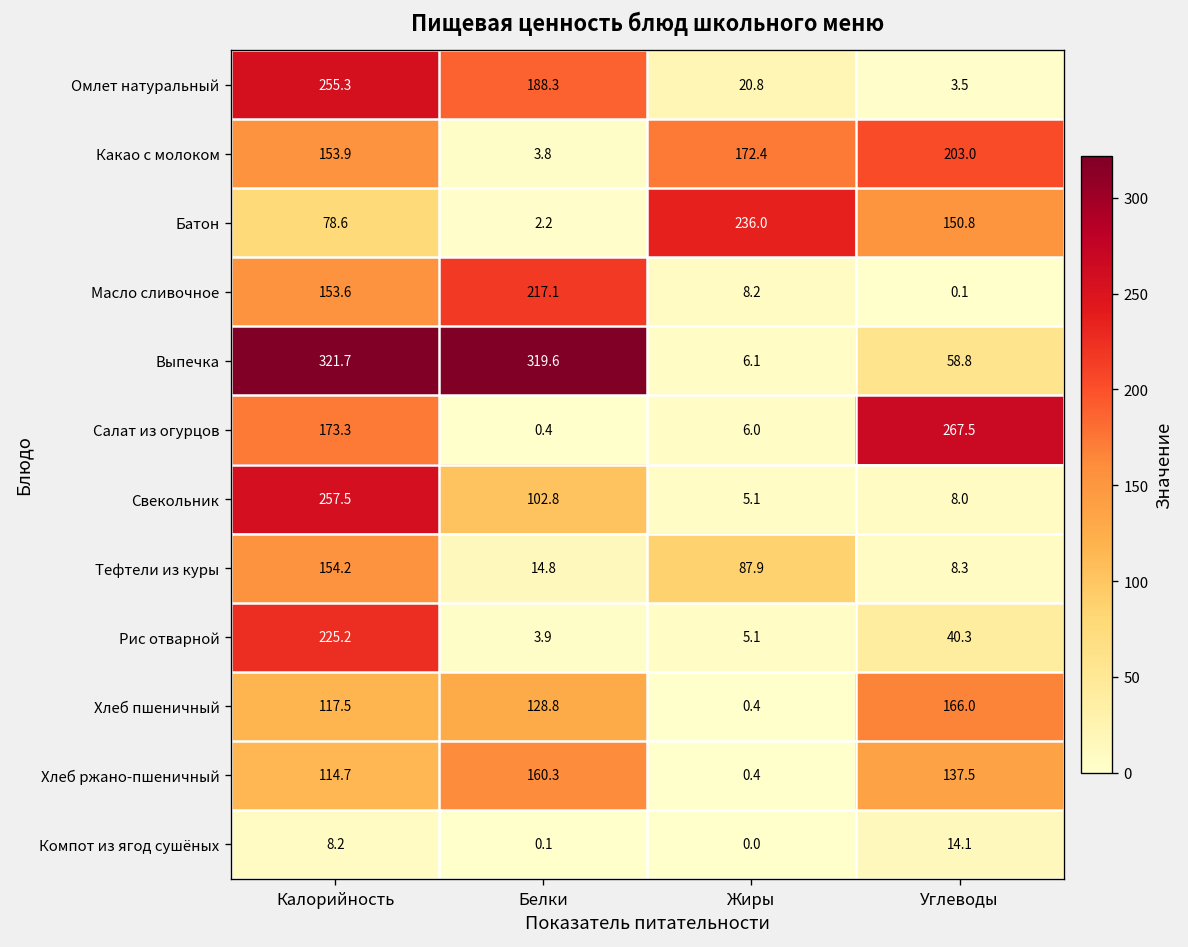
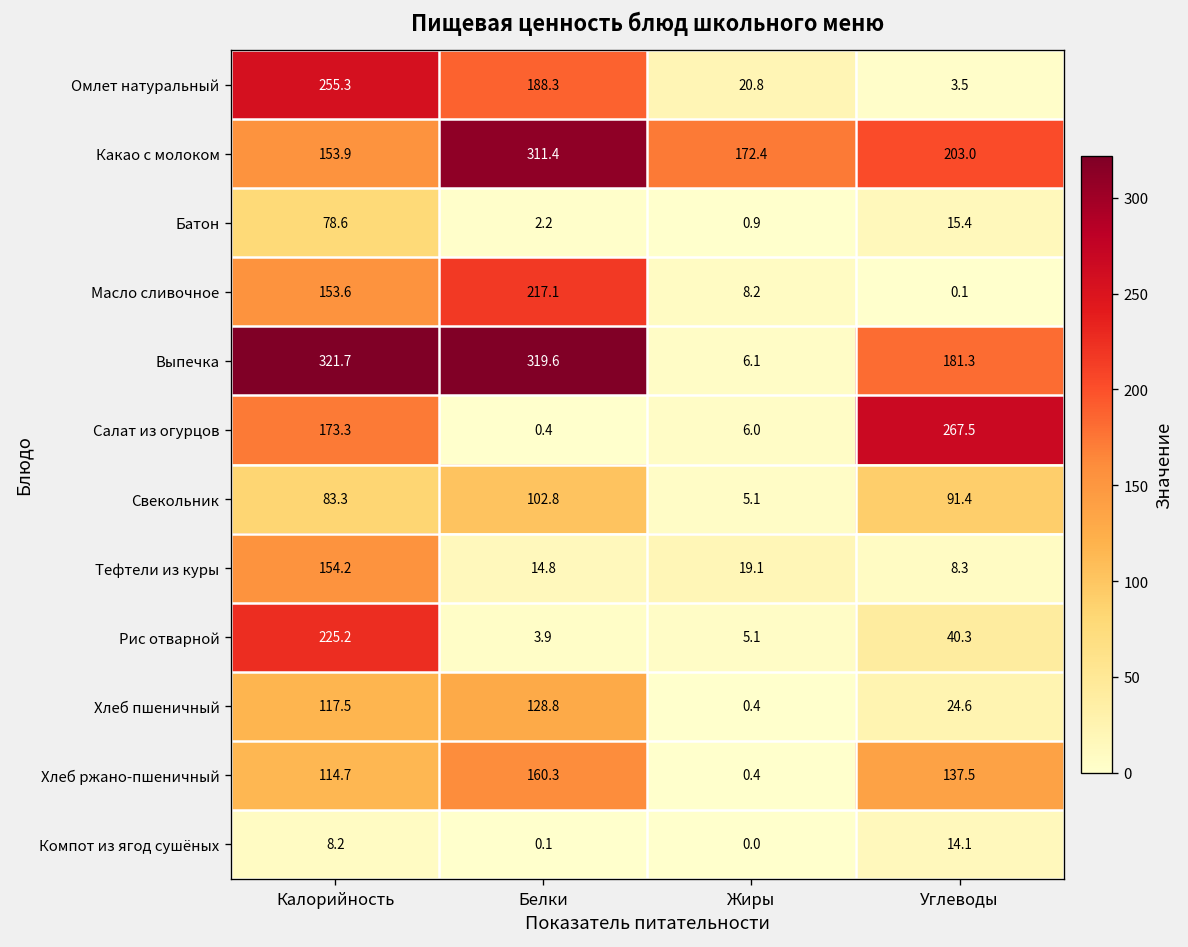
  {
    "Омлет натуральный": {
      "Калорийность": 255.3,
      "Белки": 188.3,
      "Жиры": 20.8,
      "Углеводы": 3.5
    },
    "Какао с молоком": {
      "Калорийность": 153.9,
-     "Белки": 3.8,
+     "Белки": 311.4,
      "Жиры": 172.4,
      "Углеводы": 203.0
    },
    "Батон": {
      "Калорийность": 78.6,
      "Белки": 2.2,
-     "Жиры": 236.0,
-     "Углеводы": 150.8
+     "Жиры": 0.9,
+     "Углеводы": 15.4
    },
    "Масло сливочное": {
      "Калорийность": 153.6,
      "Белки": 217.1,
      "Жиры": 8.2,
      "Углеводы": 0.1
    },
    "Выпечка": {
      "Калорийность": 321.7,
      "Белки": 319.6,
      "Жиры": 6.1,
-     "Углеводы": 58.8
+     "Углеводы": 181.3
    },
    "Салат из огурцов": {
      "Калорийность": 173.3,
      "Белки": 0.4,
      "Жиры": 6.0,
      "Углеводы": 267.5
    },
    "Свекольник": {
-     "Калорийность": 257.5,
+     "Калорийность": 83.3,
      "Белки": 102.8,
      "Жиры": 5.1,
-     "Углеводы": 8.0
+     "Углеводы": 91.4
    },
    "Тефтели из куры": {
      "Калорийность": 154.2,
      "Белки": 14.8,
-     "Жиры": 87.9,
+     "Жиры": 19.1,
      "Углеводы": 8.3
    },
    "Рис отварной": {
      "Калорийность": 225.2,
      "Белки": 3.9,
      "Жиры": 5.1,
      "Углеводы": 40.3
    },
    "Хлеб пшеничный": {
      "Калорийность": 117.5,
      "Белки": 128.8,
      "Жиры": 0.4,
-     "Углеводы": 166.0
+     "Углеводы": 24.6
    },
    "Хлеб ржано-пшеничный": {
      "Калорийность": 114.7,
      "Белки": 160.3,
      "Жиры": 0.4,
      "Углеводы": 137.5
    },
    "Компот из ягод сушёных": {
      "Калорийность": 8.2,
      "Белки": 0.1,
      "Жиры": 0.0,
      "Углеводы": 14.1
    }
  }
